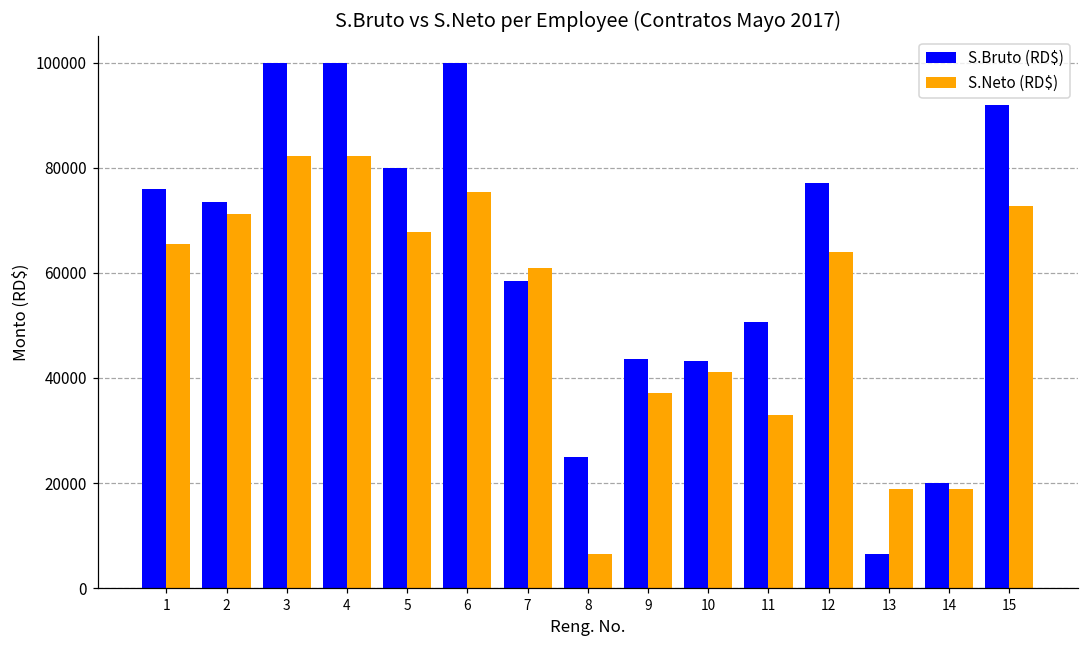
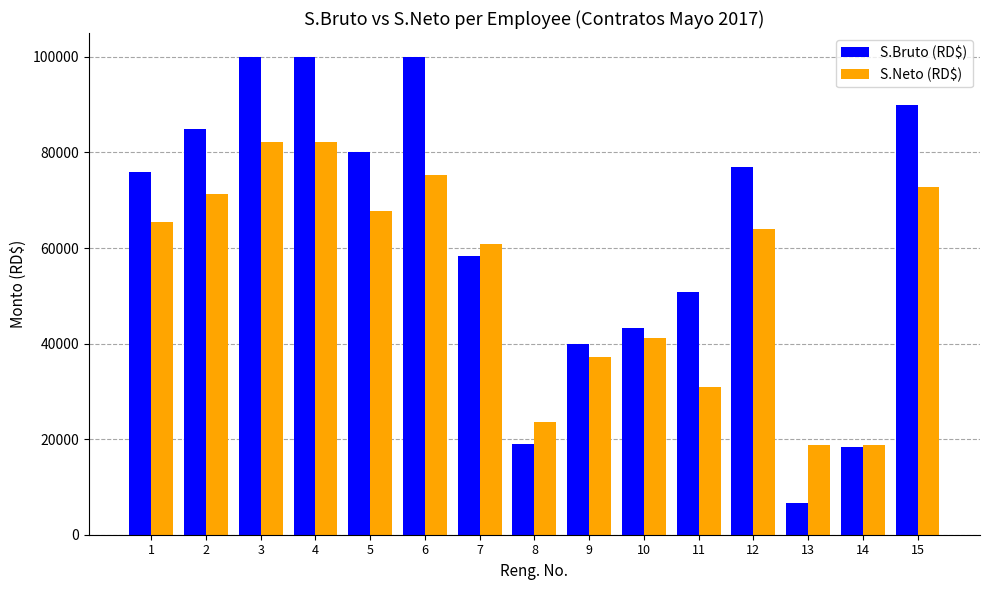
  {
    "S.Bruto (RD$)": {
      "1": 76000,
-     "2": 73000,
+     "2": 85000,
      "3": 100000,
      "4": 100000,
      "5": 80000,
      "6": 100000,
      "7": 58000,
-     "8": 25000,
-     "9": 44000,
+     "8": 19000,
+     "9": 40000,
      "10": 43000,
      "11": 51000,
      "12": 77000,
      "13": 7000,
-     "14": 20000,
-     "15": 92000
+     "14": 18000,
+     "15": 90000
    },
    "S.Neto (RD$)": {
      "1": 65000,
      "2": 71000,
      "3": 82000,
      "4": 82000,
      "5": 68000,
      "6": 75000,
      "7": 61000,
-     "8": 6000,
+     "8": 24000,
      "9": 37000,
      "10": 41000,
-     "11": 33000,
+     "11": 31000,
      "12": 64000,
      "13": 19000,
      "14": 19000,
      "15": 73000
    }
  }
